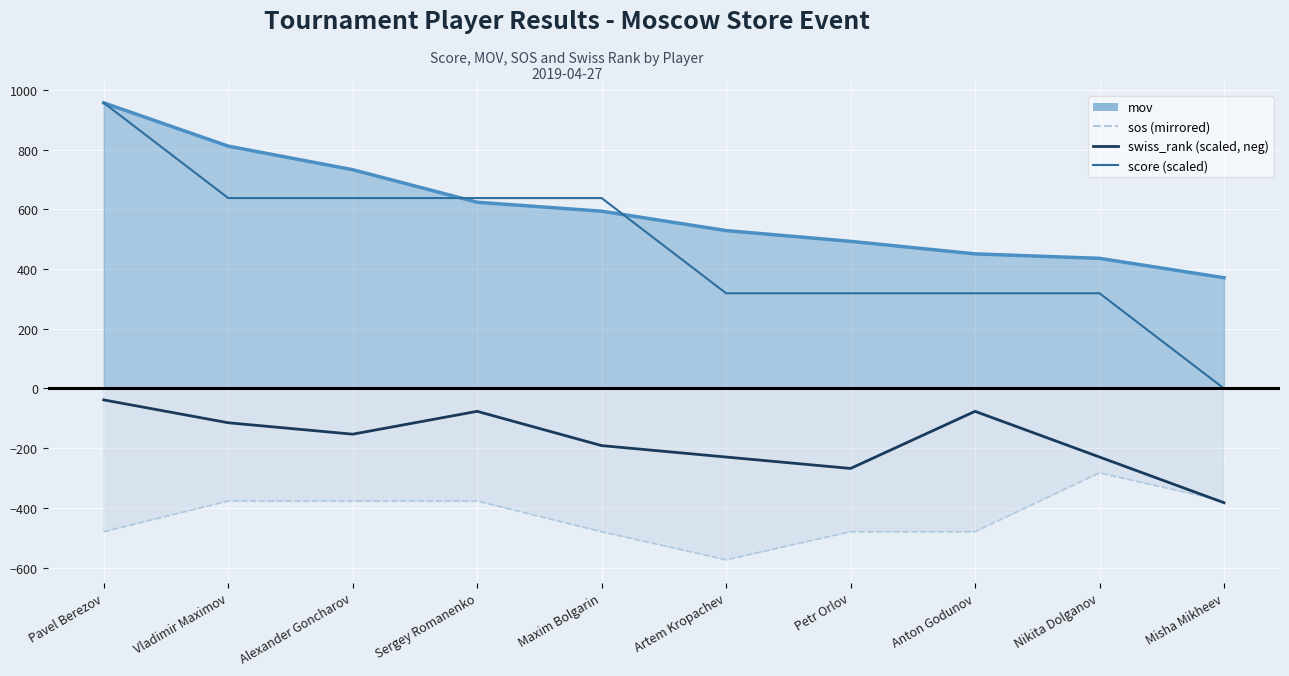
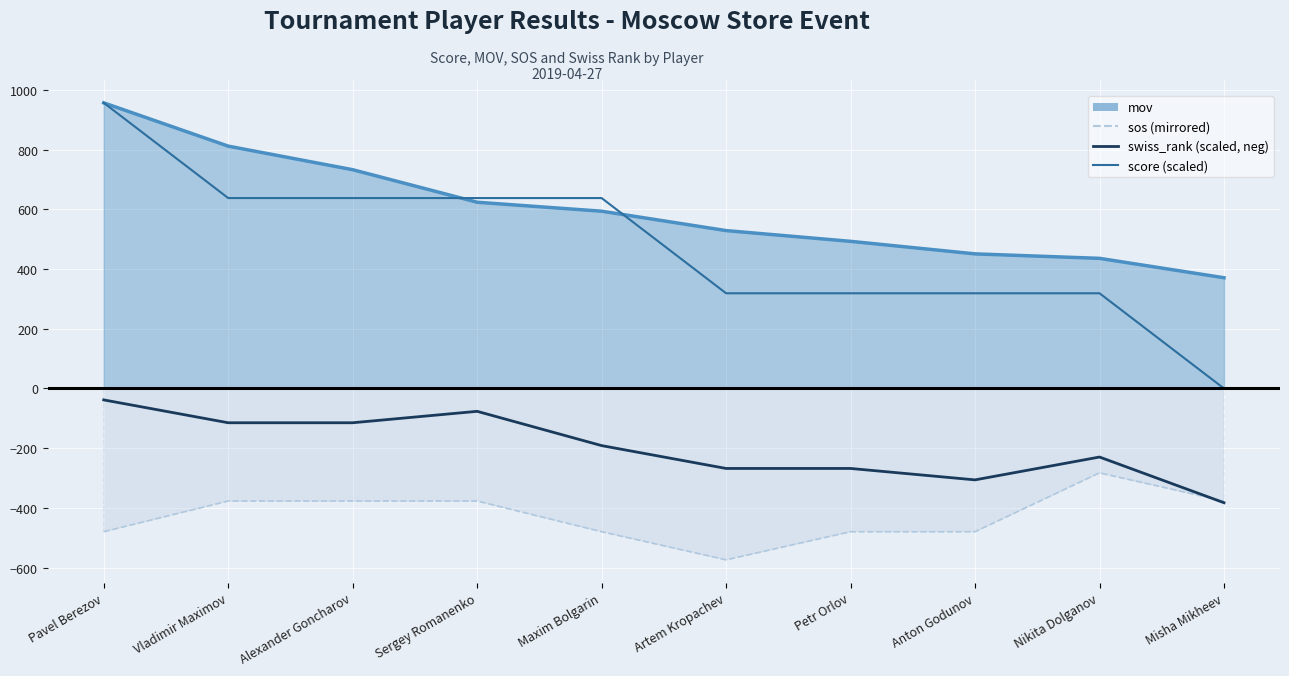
  {
    "swiss_rank (scaled, neg)": {
      "Pavel Berezov": -40,
      "Vladimir Maximov": -110,
-     "Alexander Goncharov": -150,
+     "Alexander Goncharov": -110,
      "Sergey Romanenko": -80,
      "Maxim Bolgarin": -190,
-     "Artem Kropachev": -230,
+     "Artem Kropachev": -270,
      "Petr Orlov": -270,
-     "Anton Godunov": -80,
+     "Anton Godunov": -310,
      "Nikita Dolganov": -230
    }
  }
